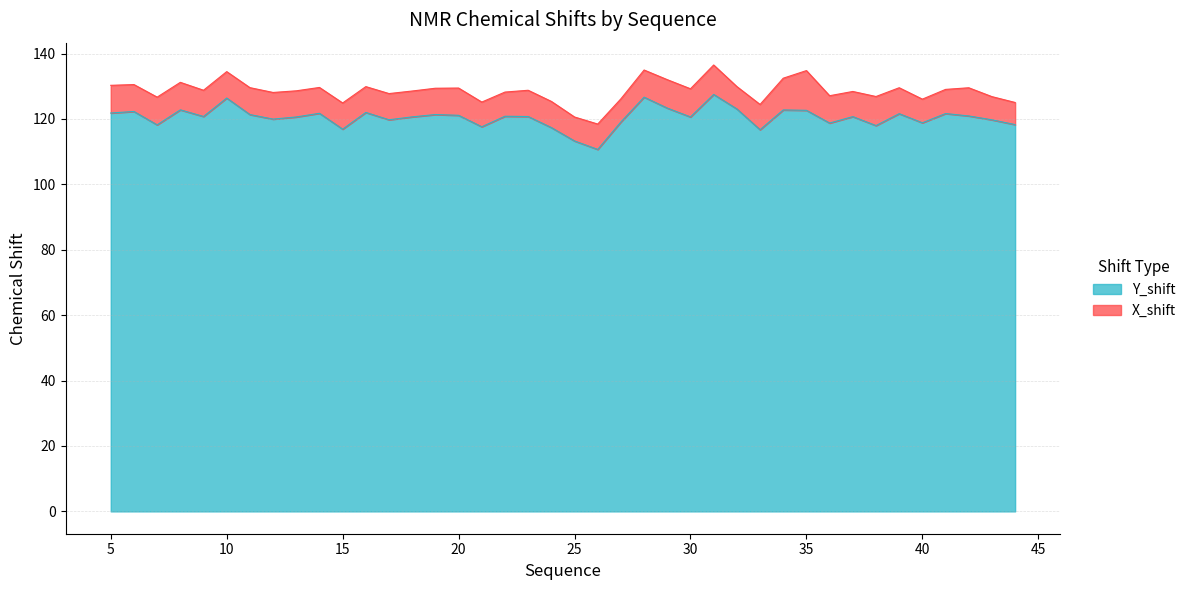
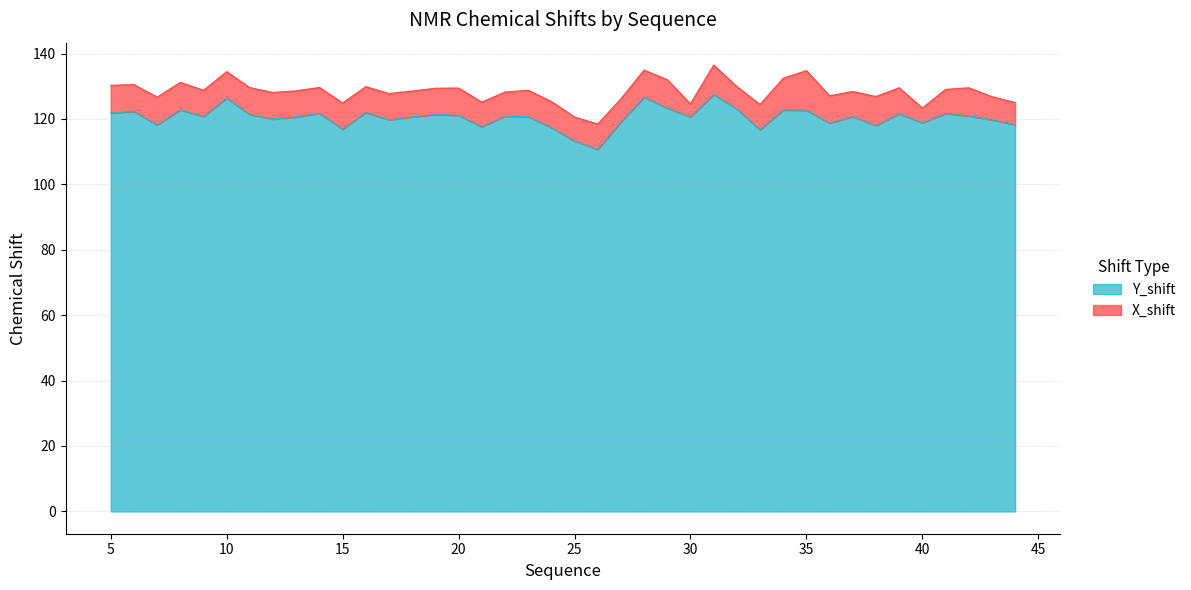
  {
    "Y_shift": {
      "5": 122,
      "10": 126,
      "15": 117,
      "20": 121,
      "25": 113,
      "30": 121,
      "35": 123,
      "40": 119
    },
    "X_shift": {
      "5": 8,
      "10": 8,
      "15": 8,
      "20": 8,
      "25": 7,
-     "30": 9,
+     "30": 4,
      "35": 12,
-     "40": 7
+     "40": 5
    }
  }
